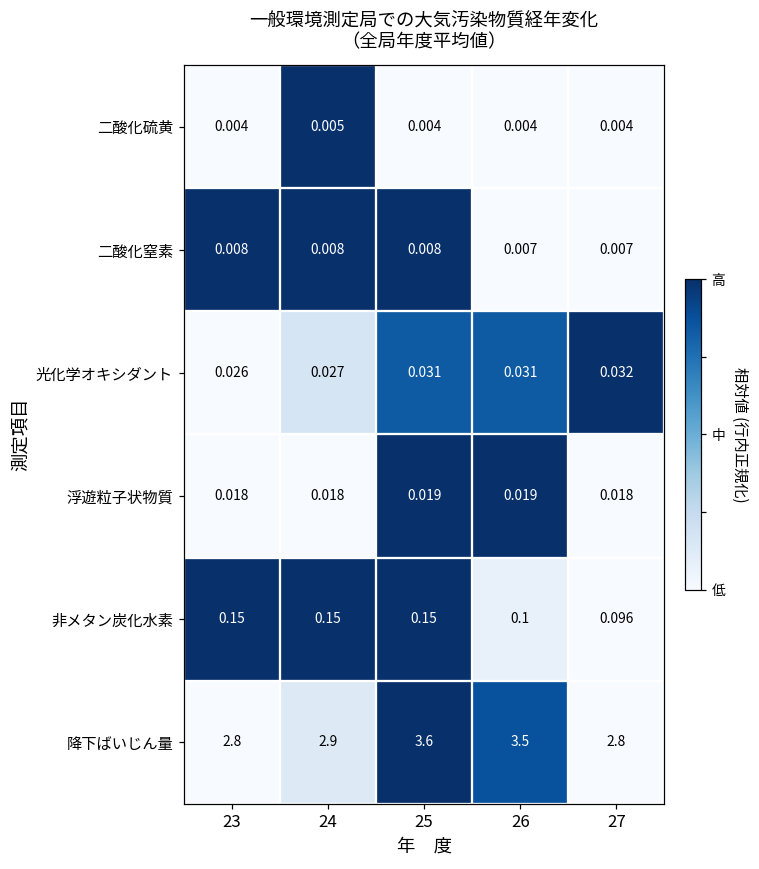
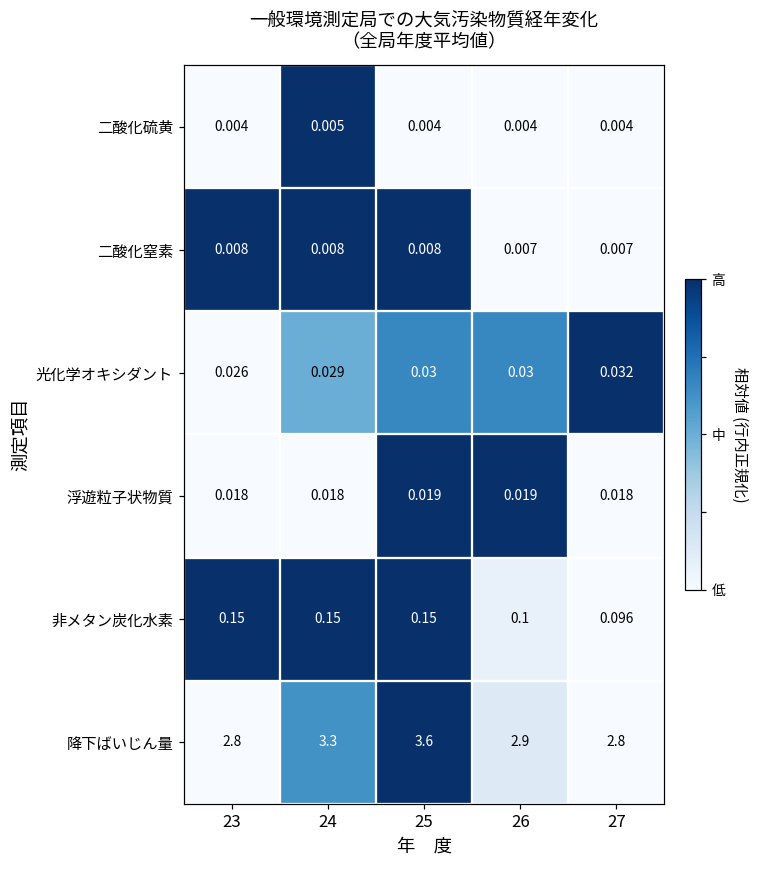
  {
    "二酸化硫黄": {
      "23": 0.004,
      "24": 0.005,
      "25": 0.004,
      "26": 0.004,
      "27": 0.004
    },
    "二酸化窒素": {
      "23": 0.008,
      "24": 0.008,
      "25": 0.008,
      "26": 0.007,
      "27": 0.007
    },
    "光化学オキシダント": {
      "23": 0.026,
-     "24": 0.027,
-     "25": 0.031,
-     "26": 0.031,
+     "24": 0.029,
+     "25": 0.03,
+     "26": 0.03,
      "27": 0.032
    },
    "浮遊粒子状物質": {
      "23": 0.018,
      "24": 0.018,
      "25": 0.019,
      "26": 0.019,
      "27": 0.018
    },
    "非メタン炭化水素": {
      "23": 0.15,
      "24": 0.15,
      "25": 0.15,
      "26": 0.1,
      "27": 0.096
    },
    "降下ばいじん量": {
      "23": 2.8,
-     "24": 2.9,
+     "24": 3.3,
      "25": 3.6,
-     "26": 3.5,
+     "26": 2.9,
      "27": 2.8
    }
  }
